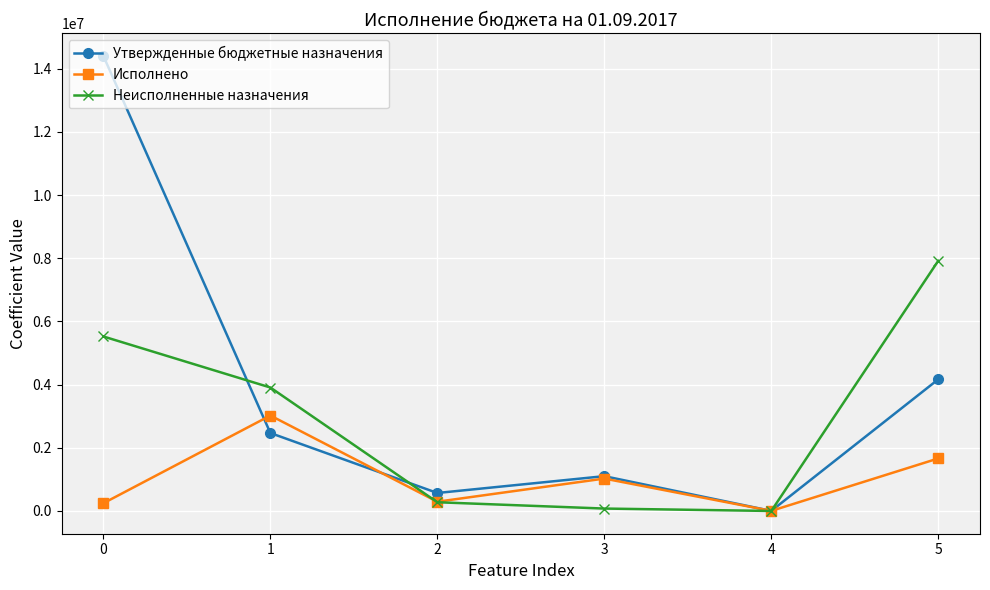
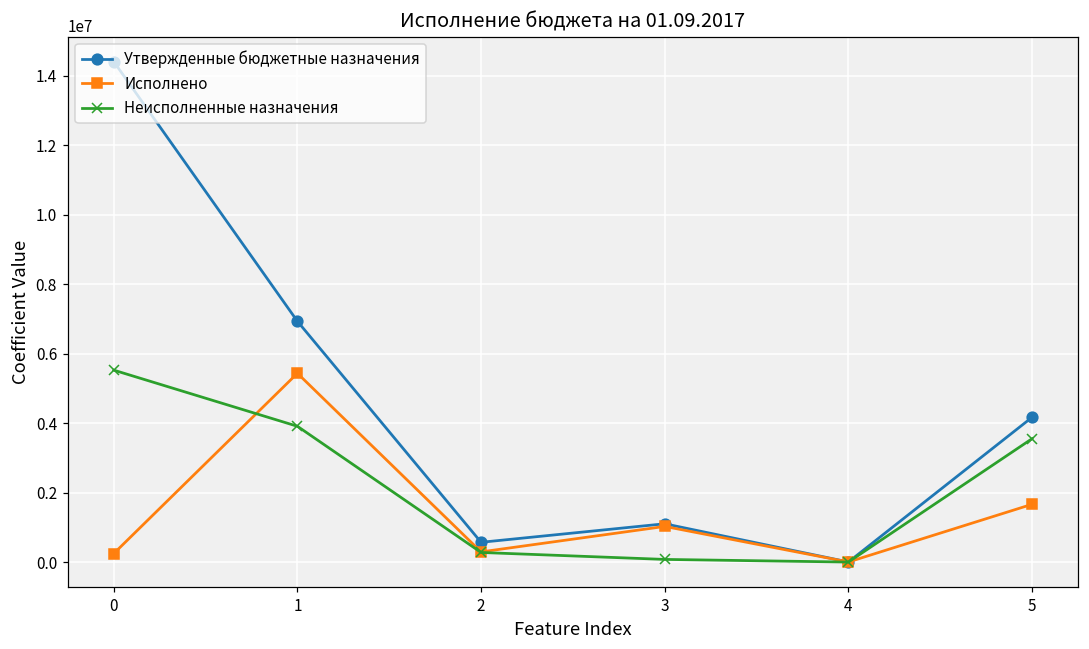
  {
    "Утвержденные бюджетные назначения": {
-     "1": 2500000,
+     "1": 6900000,
      "2": 600000,
      "5": 4200000
    },
    "Исполнено": {
      "0": 200000,
-     "1": 3000000,
+     "1": 5400000,
      "5": 1700000
    },
    "Неисполненные назначения": {
      "0": 5500000,
      "1": 3900000,
      "3": 100000,
-     "5": 7900000
+     "5": 3600000
    }
  }
